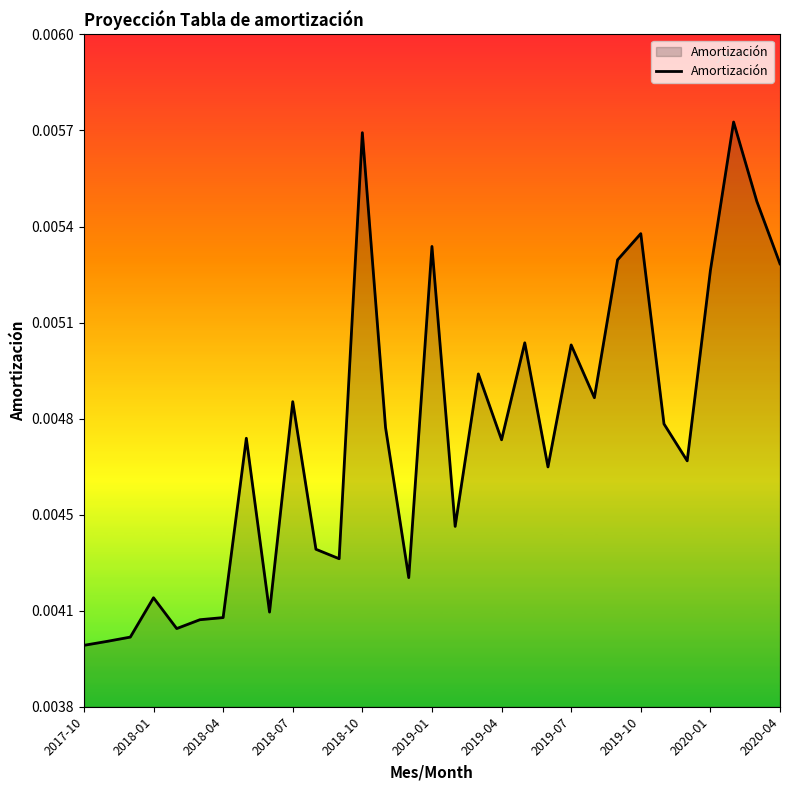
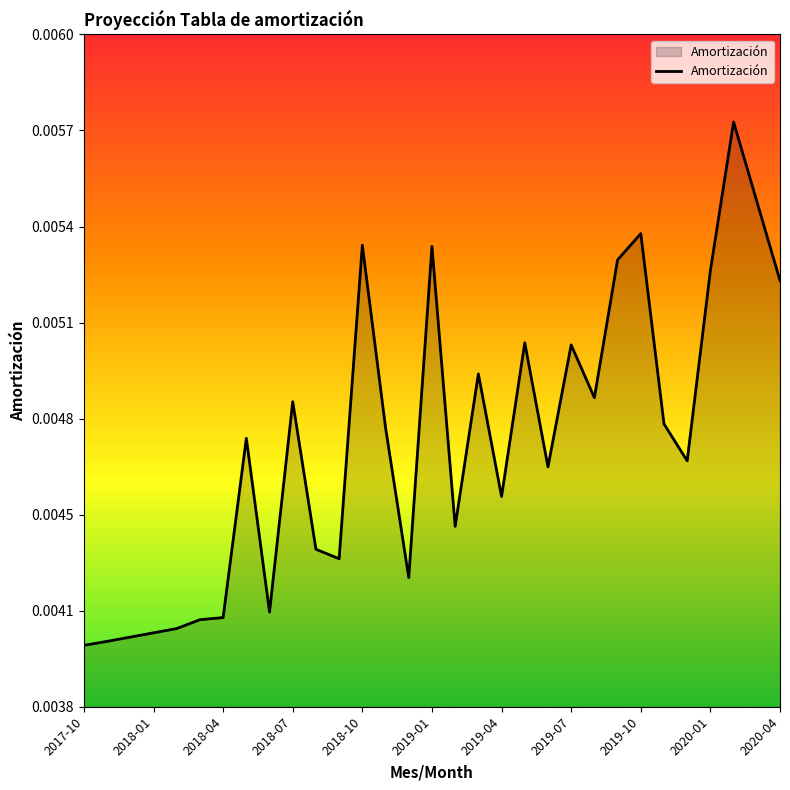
  {
    "2017-10": 0.00403,
-   "2018-01": 0.00418,
+   "2018-01": 0.00407,
    "2018-04": 0.00412,
    "2018-07": 0.00483,
-   "2018-10": 0.00571,
+   "2018-10": 0.00534,
    "2019-01": 0.00534,
-   "2019-04": 0.00470,
+   "2019-04": 0.00452,
    "2019-07": 0.00501,
    "2019-10": 0.00538,
    "2020-01": 0.00526,
-   "2020-04": 0.00528
+   "2020-04": 0.00522
  }
